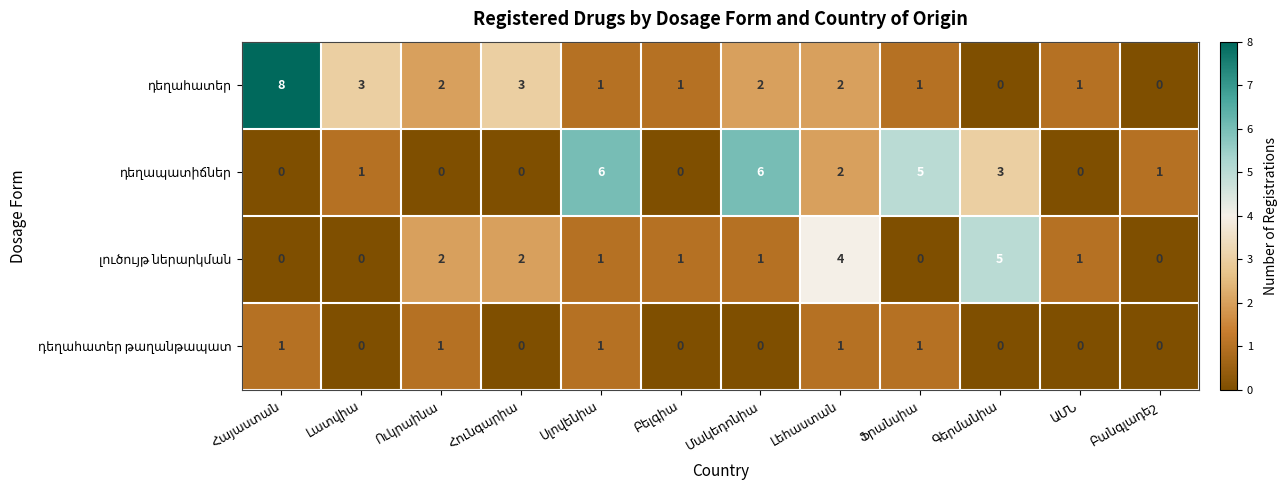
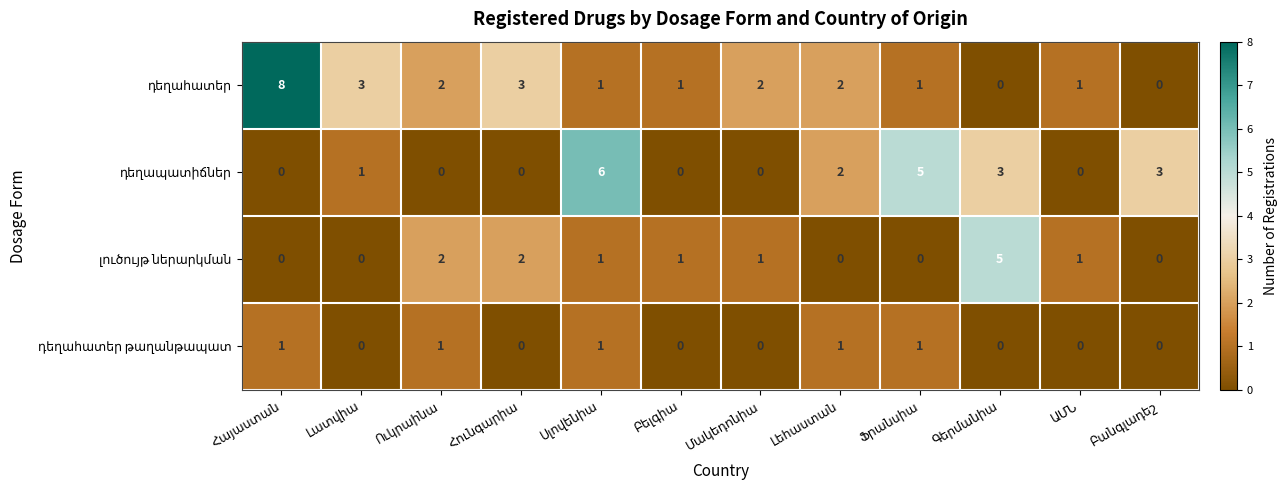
  {
    "դեղահատեր": {
      "Հայաստան": 8,
      "Լատվիա": 3,
      "Ուկրաինա": 2,
      "Հունգարիա": 3,
      "Սլովենիա": 1,
      "Բելգիա": 1,
      "Մակեդոնիա": 2,
      "Լեհաստան": 2,
      "Ֆրանսիա": 1,
      "Գերմանիա": 0,
      "ԱՄՆ": 1,
      "Բանգլադեշ": 0
    },
    "դեղապատիճներ": {
      "Հայաստան": 0,
      "Լատվիա": 1,
      "Ուկրաինա": 0,
      "Հունգարիա": 0,
      "Սլովենիա": 6,
      "Բելգիա": 0,
-     "Մակեդոնիա": 6,
+     "Մակեդոնիա": 0,
      "Լեհաստան": 2,
      "Ֆրանսիա": 5,
      "Գերմանիա": 3,
      "ԱՄՆ": 0,
-     "Բանգլադեշ": 1
+     "Բանգլադեշ": 3
    },
    "լուծույթ ներարկման": {
      "Հայաստան": 0,
      "Լատվիա": 0,
      "Ուկրաինա": 2,
      "Հունգարիա": 2,
      "Սլովենիա": 1,
      "Բելգիա": 1,
      "Մակեդոնիա": 1,
-     "Լեհաստան": 4,
+     "Լեհաստան": 0,
      "Ֆրանսիա": 0,
      "Գերմանիա": 5,
      "ԱՄՆ": 1,
      "Բանգլադեշ": 0
    },
    "դեղահատեր թաղանթապատ": {
      "Հայաստան": 1,
      "Լատվիա": 0,
      "Ուկրաինա": 1,
      "Հունգարիա": 0,
      "Սլովենիա": 1,
      "Բելգիա": 0,
      "Մակեդոնիա": 0,
      "Լեհաստան": 1,
      "Ֆրանսիա": 1,
      "Գերմանիա": 0,
      "ԱՄՆ": 0,
      "Բանգլադեշ": 0
    }
  }
